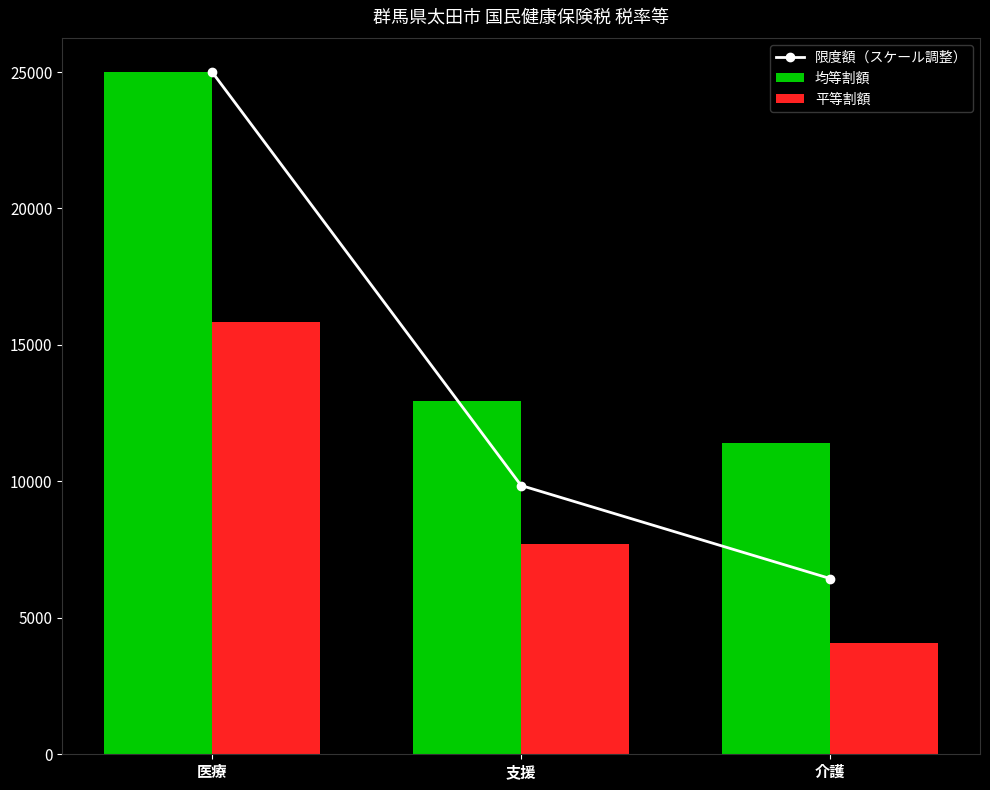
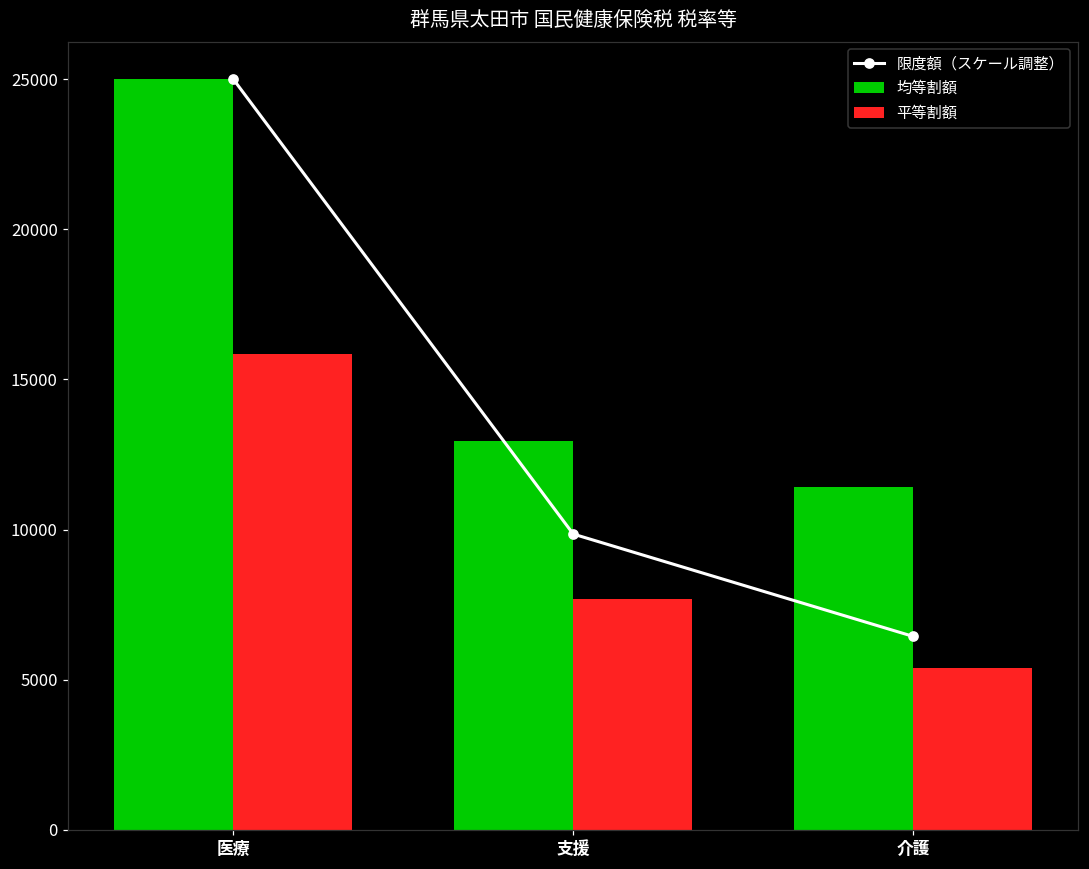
  {
    "均等割額": {
      "医療": 25000,
      "支援": 12900,
      "介護": 11400
    },
    "限度額（スケール調整）": {
      "医療": 25000,
      "支援": 9800,
      "介護": 6400
    },
    "平等割額": {
      "医療": 15900,
      "支援": 7700,
-     "介護": 4100
+     "介護": 5400
    }
  }
